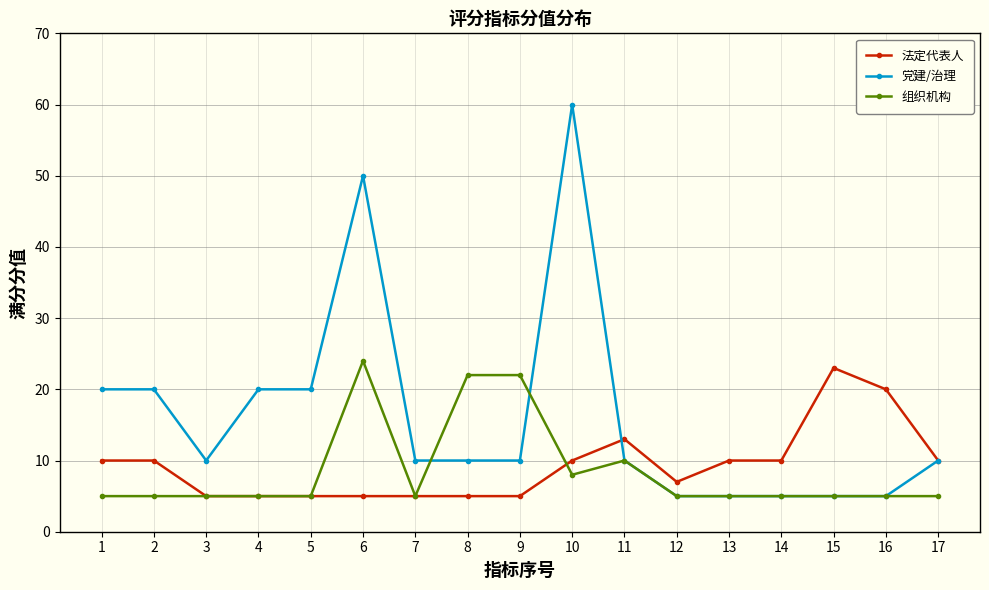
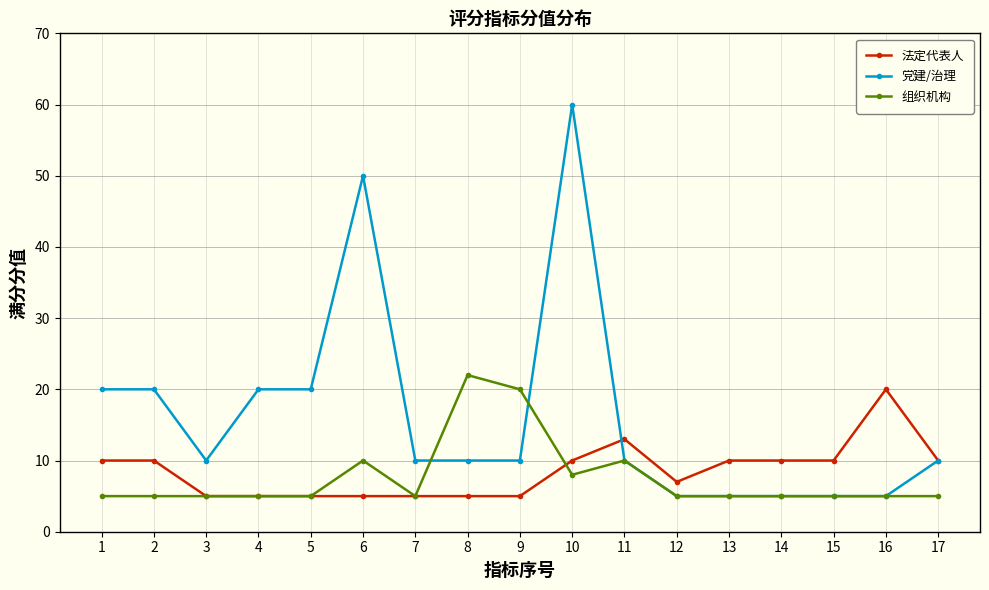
  {
    "法定代表人": {
      "1": 10,
      "2": 10,
      "6": 5,
      "8": 5,
      "9": 5,
      "10": 10,
      "11": 13,
      "12": 7,
      "13": 10,
      "14": 10,
-     "15": 23,
+     "15": 10,
      "16": 20
    },
    "党建/治理": {
      "1": 20,
      "2": 20,
      "3": 10,
      "4": 20,
      "5": 20,
      "6": 50,
      "7": 10,
      "8": 10,
      "9": 10,
      "10": 60
    },
    "组织机构": {
      "1": 5,
      "2": 5,
-     "6": 24,
+     "6": 10,
      "8": 22,
-     "9": 22,
+     "9": 20,
      "10": 8,
      "17": 5
    }
  }
